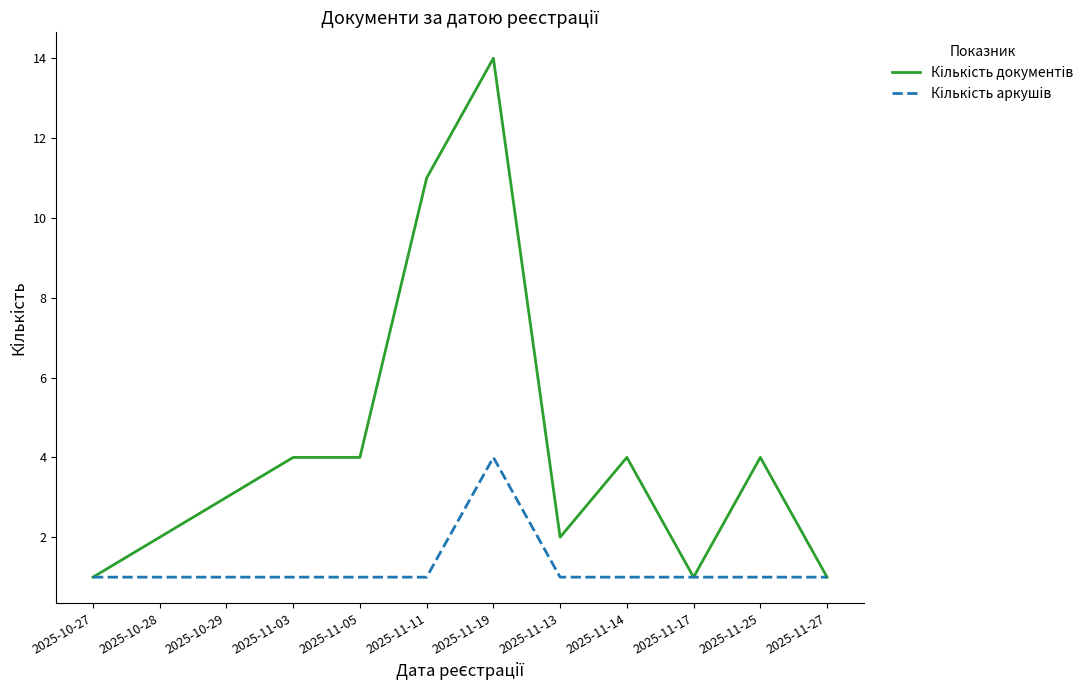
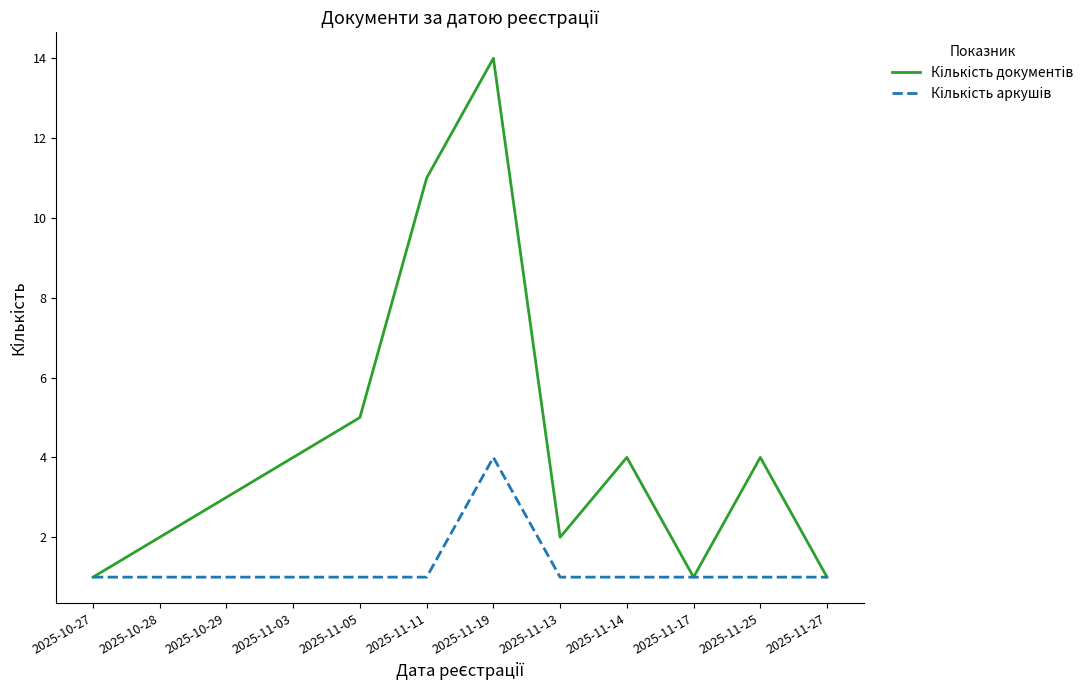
  {
    "Кількість документів": {
      "2025-10-28": 2,
      "2025-10-29": 3,
      "2025-11-03": 4,
-     "2025-11-05": 4,
+     "2025-11-05": 5,
      "2025-11-11": 11,
      "2025-11-19": 14,
      "2025-11-13": 2,
      "2025-11-14": 4,
      "2025-11-25": 4
    },
    "Кількість аркушів": {
      "2025-10-28": 1,
      "2025-10-29": 1,
      "2025-11-03": 1,
      "2025-11-05": 1,
      "2025-11-11": 1,
      "2025-11-19": 4,
      "2025-11-13": 1,
      "2025-11-14": 1,
      "2025-11-25": 1
    }
  }
